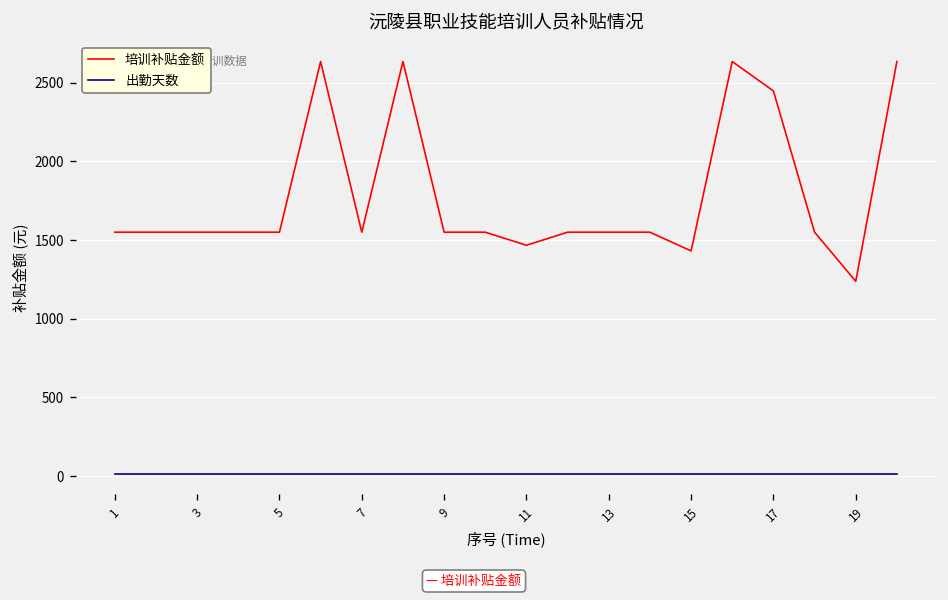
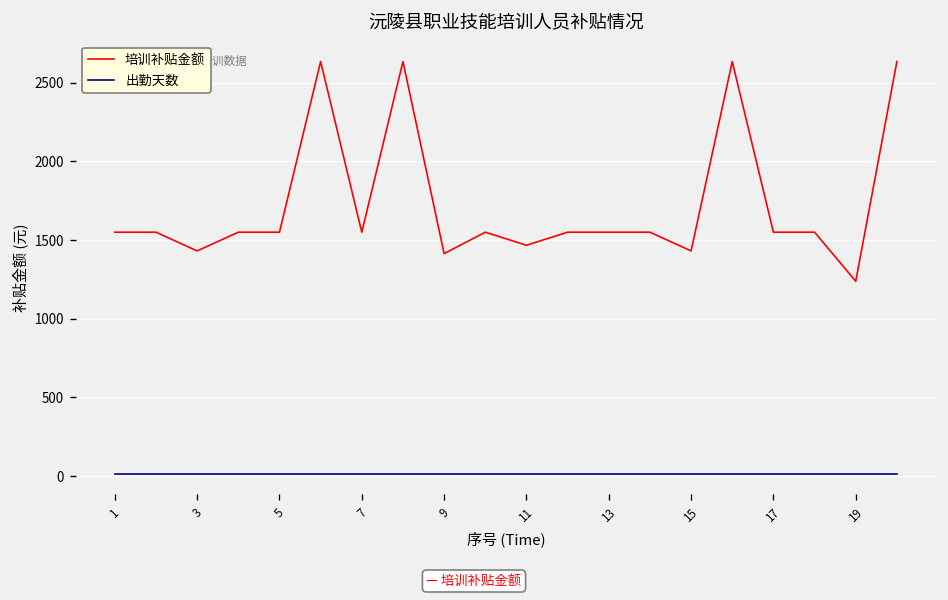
  {
    "培训补贴金额": {
      "1": 1550,
-     "3": 1550,
+     "3": 1430,
      "5": 1550,
      "7": 1550,
-     "9": 1550,
+     "9": 1410,
      "11": 1470,
      "13": 1550,
      "15": 1430,
-     "17": 2450,
+     "17": 1550,
      "19": 1240
    },
    "出勤天数": {
      "1": 20,
      "3": 20,
      "5": 20,
      "7": 20,
      "9": 20,
      "11": 20,
      "13": 20,
      "15": 20,
      "17": 20,
      "19": 20
    }
  }
